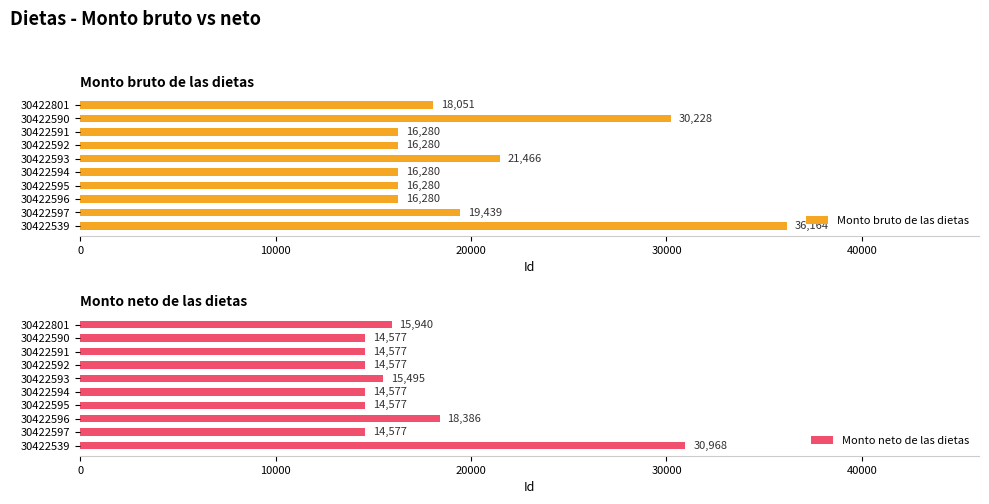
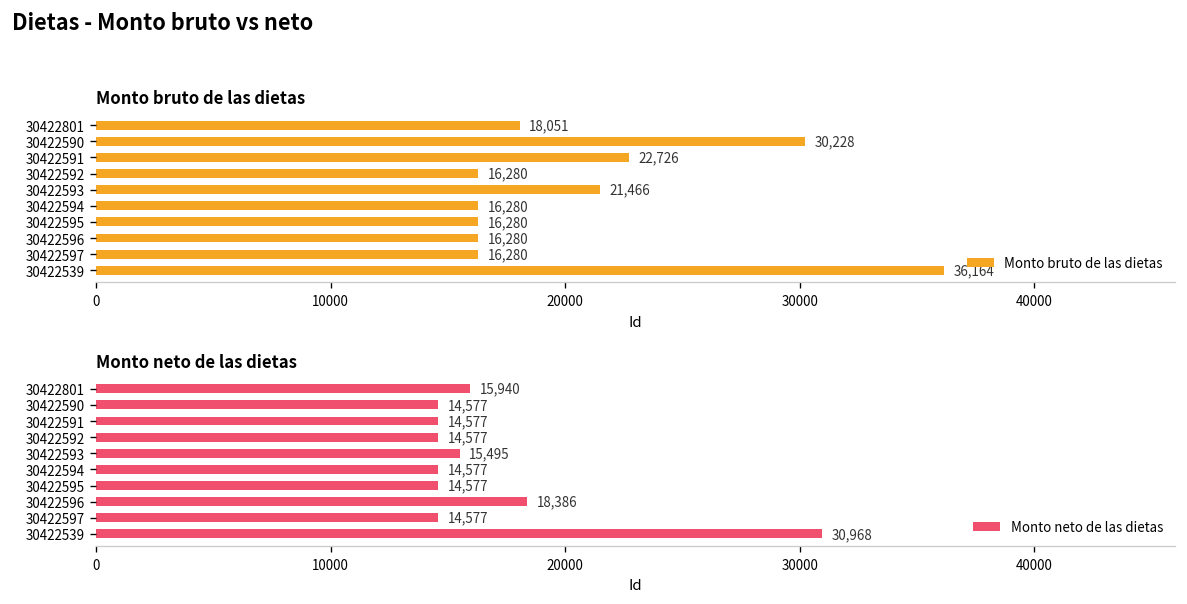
  {
    "Monto bruto de las dietas": {
      "30422801": "18,051",
      "30422590": "30,228",
-     "30422591": "16,280",
+     "30422591": "22,726",
      "30422592": "16,280",
      "30422593": "21,466",
      "30422594": "16,280",
      "30422595": "16,280",
      "30422596": "16,280",
-     "30422597": "19,439",
+     "30422597": "16,280",
      "30422539": "36,164"
    },
    "Monto neto de las dietas": {
      "30422801": "15,940",
      "30422590": "14,577",
      "30422591": "14,577",
      "30422592": "14,577",
      "30422593": "15,495",
      "30422594": "14,577",
      "30422595": "14,577",
      "30422596": "18,386",
      "30422597": "14,577",
      "30422539": "30,968"
    }
  }
